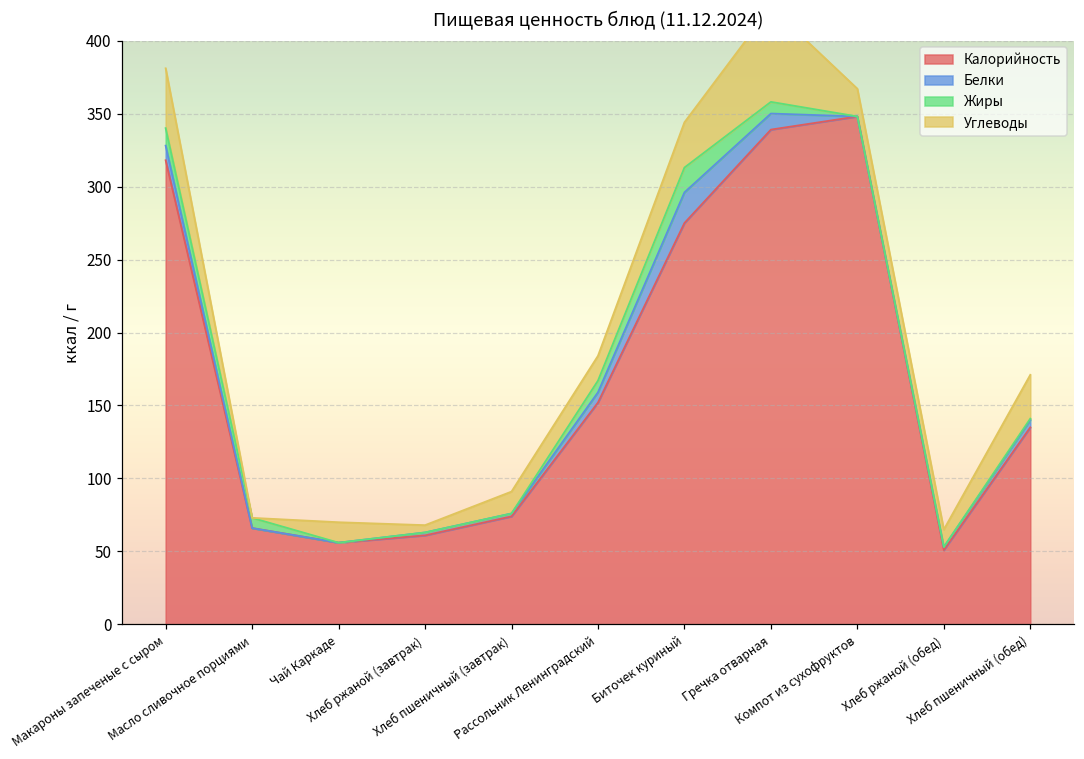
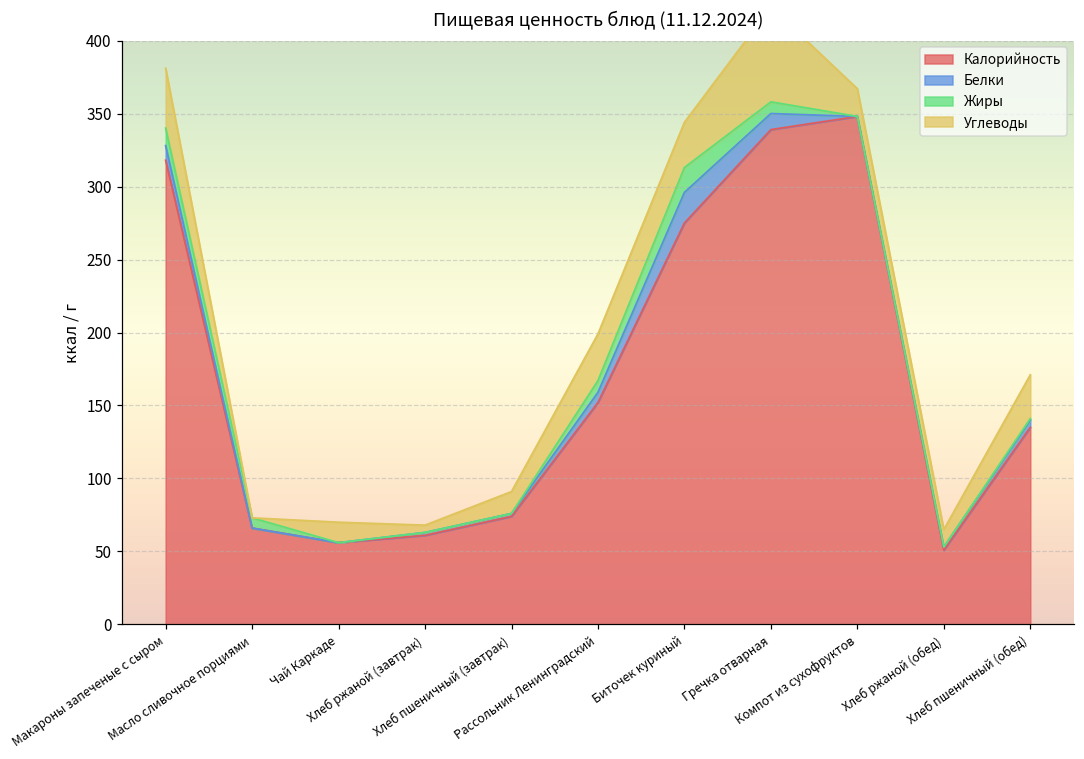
  {
    "Калорийность": {
      "Макароны запеченые с сыром": 318,
      "Хлеб ржаной (завтрак)": 61,
      "Хлеб пшеничный (завтрак)": 74,
      "Рассольник Ленинградский": 152,
      "Биточек куриный": 275,
      "Гречка отварная": 339,
      "Хлеб ржаной (обед)": 51,
      "Хлеб пшеничный (обед)": 135
    },
    "Белки": {
      "Макароны запеченые с сыром": 10,
      "Рассольник Ленинградский": 7,
      "Биточек куриный": 21,
      "Гречка отварная": 11
    },
    "Жиры": {
      "Макароны запеченые с сыром": 12,
      "Рассольник Ленинградский": 8,
      "Биточек куриный": 17,
      "Гречка отварная": 8
    },
    "Углеводы": {
      "Макароны запеченые с сыром": 41,
      "Чай Каркаде": 14,
      "Хлеб ржаной (завтрак)": 5,
      "Хлеб пшеничный (завтрак)": 15,
-     "Рассольник Ленинградский": 17,
+     "Рассольник Ленинградский": 32,
      "Биточек куриный": 31,
      "Компот из сухофруктов": 19,
      "Хлеб ржаной (обед)": 12,
      "Хлеб пшеничный (обед)": 30
    }
  }
